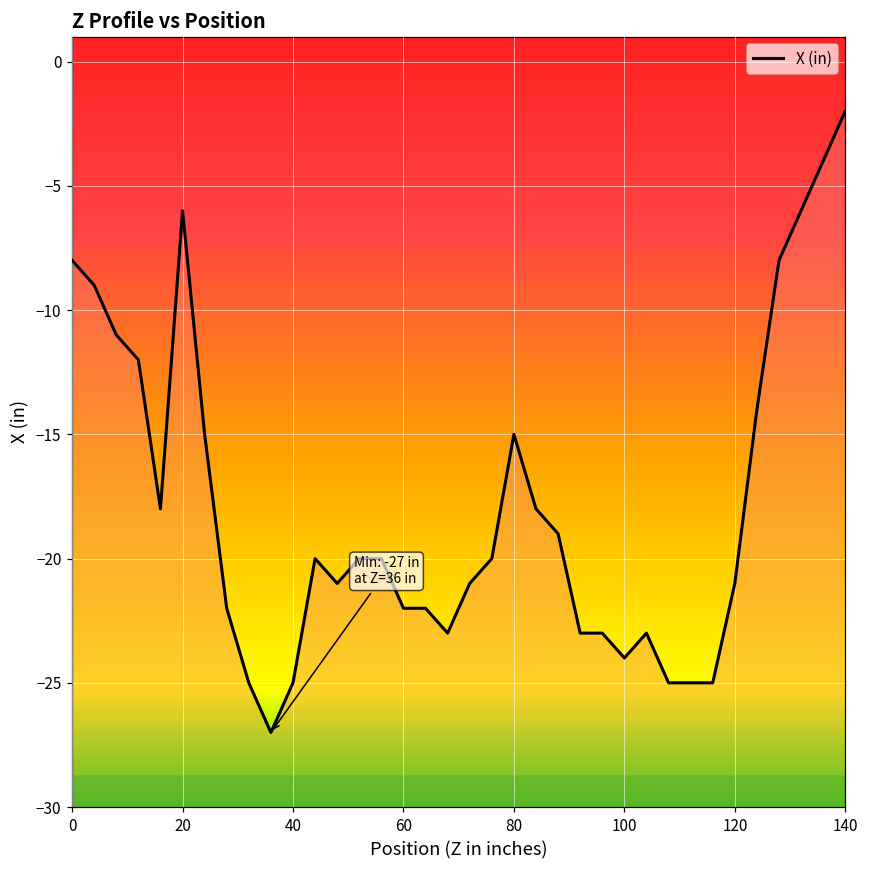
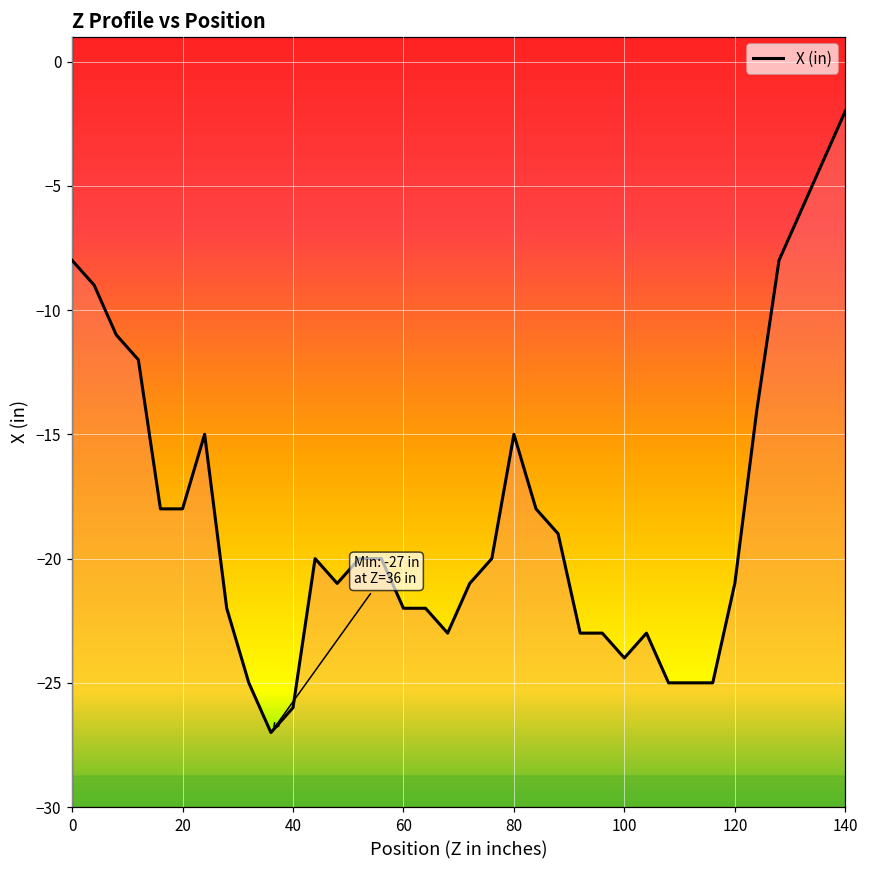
  {
    "0": -8,
-   "20": -6,
-   "40": -25,
+   "20": -18,
+   "40": -26,
    "80": -15,
    "100": -24,
    "120": -21,
    "140": -2
  }
